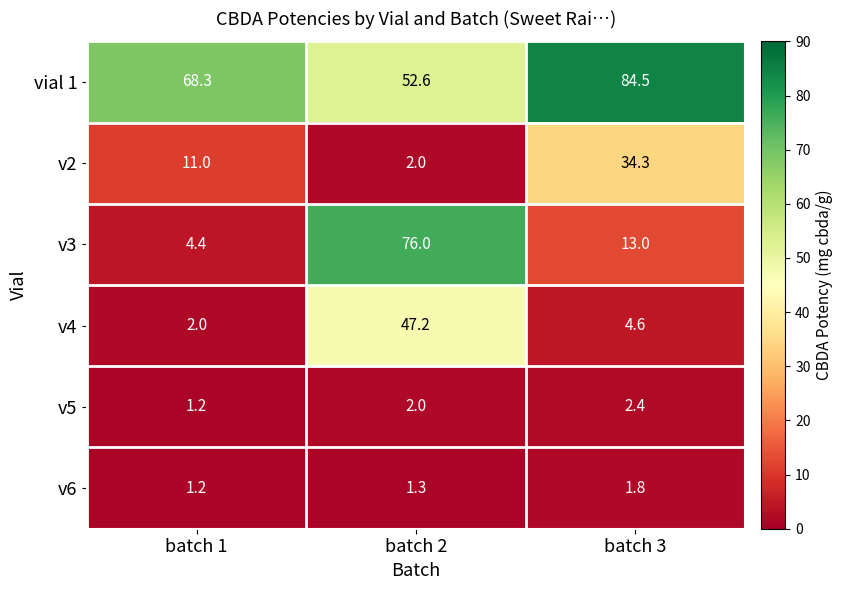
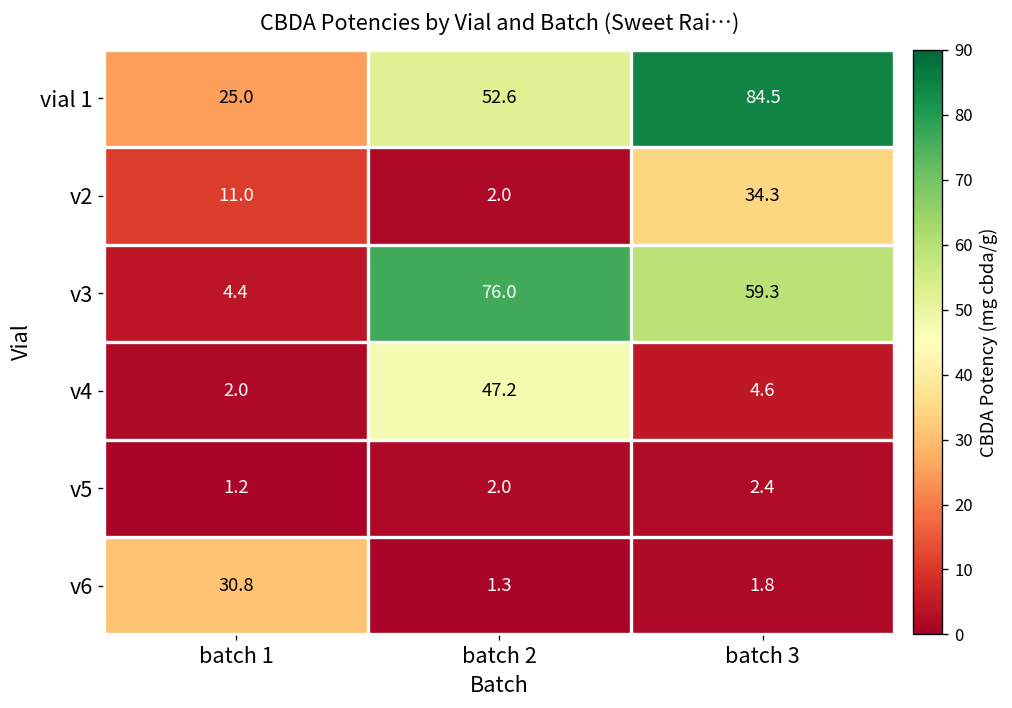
  {
    "vial 1": {
-     "batch 1": 68.3,
+     "batch 1": 25.0,
      "batch 2": 52.6,
      "batch 3": 84.5
    },
    "v2": {
      "batch 1": 11.0,
      "batch 2": 2.0,
      "batch 3": 34.3
    },
    "v3": {
      "batch 1": 4.4,
      "batch 2": 76.0,
-     "batch 3": 13.0
+     "batch 3": 59.3
    },
    "v4": {
      "batch 1": 2.0,
      "batch 2": 47.2,
      "batch 3": 4.6
    },
    "v5": {
      "batch 1": 1.2,
      "batch 2": 2.0,
      "batch 3": 2.4
    },
    "v6": {
-     "batch 1": 1.2,
+     "batch 1": 30.8,
      "batch 2": 1.3,
      "batch 3": 1.8
    }
  }
